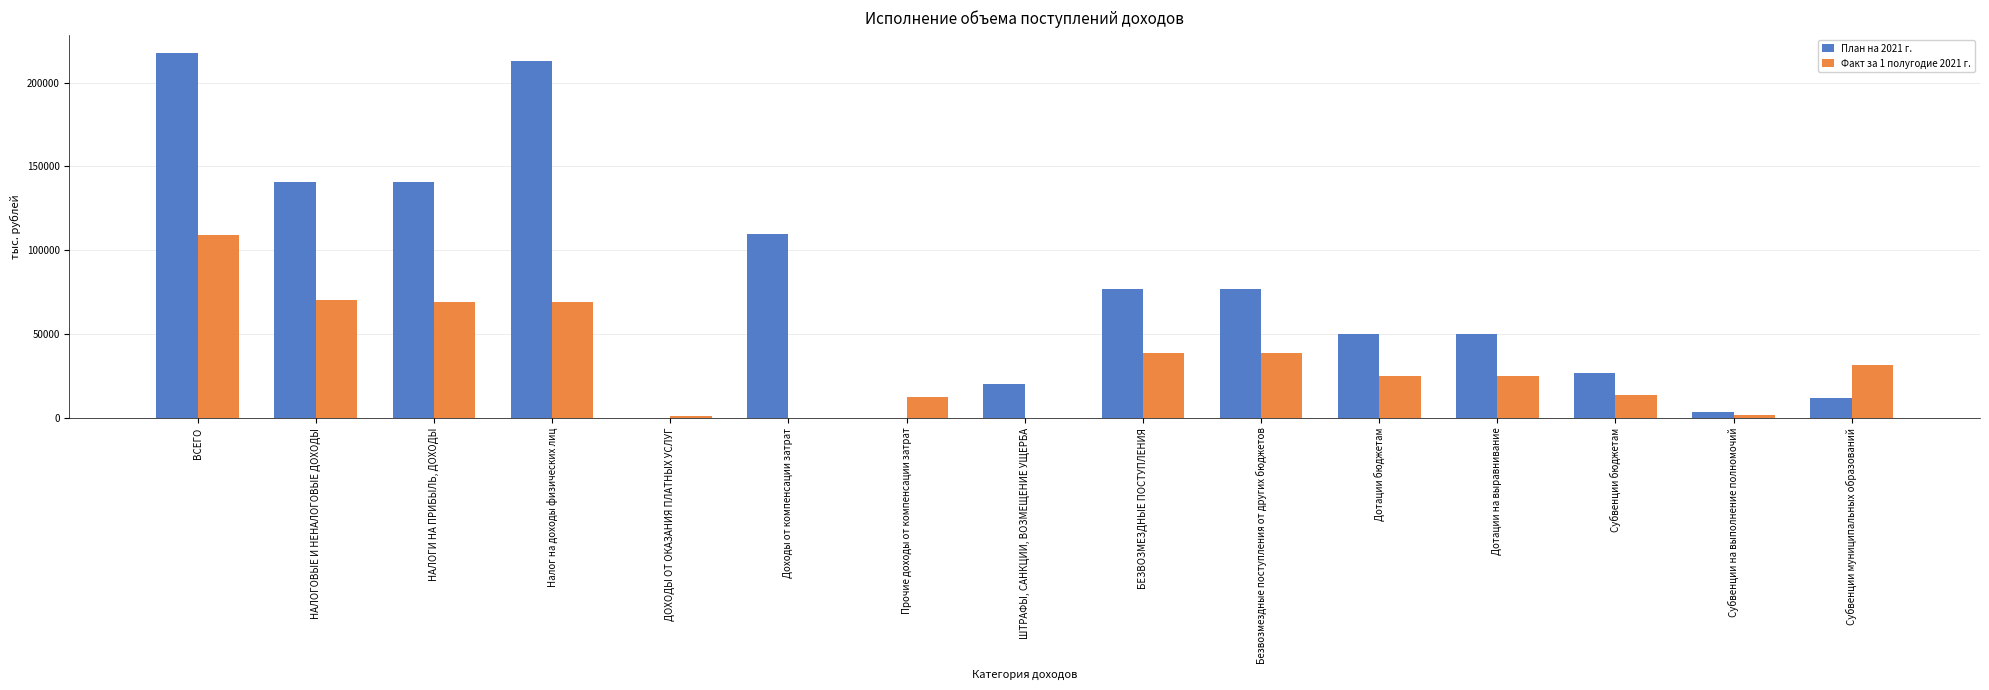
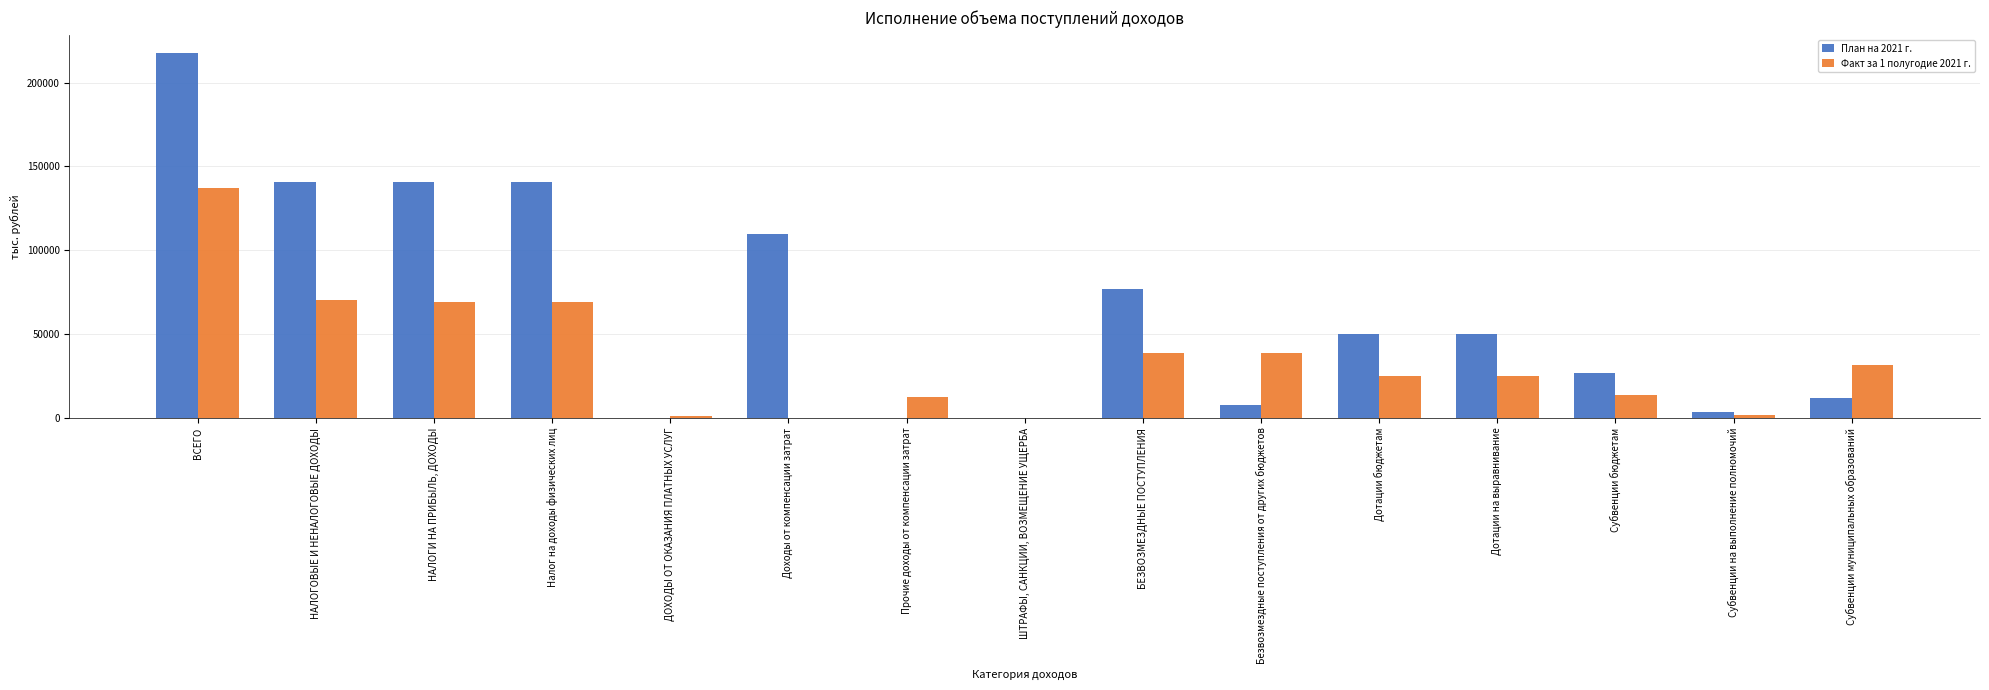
  {
    "План на 2021 г.": {
      "ВСЕГО": 218000,
      "НАЛОГОВЫЕ И НЕНАЛОГОВЫЕ ДОХОДЫ": 141000,
      "НАЛОГИ НА ПРИБЫЛЬ, ДОХОДЫ": 141000,
-     "Налог на доходы физических лиц": 213000,
+     "Налог на доходы физических лиц": 141000,
      "ДОХОДЫ ОТ ОКАЗАНИЯ ПЛАТНЫХ УСЛУГ": 0,
      "Доходы от компенсации затрат": 110000,
      "Прочие доходы от компенсации затрат": 0,
-     "ШТРАФЫ, САНКЦИИ, ВОЗМЕЩЕНИЕ УЩЕРБА": 20000,
+     "ШТРАФЫ, САНКЦИИ, ВОЗМЕЩЕНИЕ УЩЕРБА": 0,
      "БЕЗВОЗМЕЗДНЫЕ ПОСТУПЛЕНИЯ": 77000,
-     "Безвозмездные поступления от других бюджетов": 77000,
+     "Безвозмездные поступления от других бюджетов": 8000,
      "Дотации бюджетам": 50000,
      "Дотации на выравнивание": 50000,
      "Субвенции бюджетам": 27000,
      "Субвенции на выполнение полномочий": 4000,
      "Субвенции муниципальных образований": 12000
    },
    "Факт за 1 полугодие 2021 г.": {
-     "ВСЕГО": 109000,
+     "ВСЕГО": 137000,
      "НАЛОГОВЫЕ И НЕНАЛОГОВЫЕ ДОХОДЫ": 70000,
      "НАЛОГИ НА ПРИБЫЛЬ, ДОХОДЫ": 69000,
      "Налог на доходы физических лиц": 69000,
      "Прочие доходы от компенсации затрат": 13000,
      "БЕЗВОЗМЕЗДНЫЕ ПОСТУПЛЕНИЯ": 39000,
      "Безвозмездные поступления от других бюджетов": 39000,
      "Дотации бюджетам": 25000,
      "Дотации на выравнивание": 25000,
      "Субвенции бюджетам": 14000,
      "Субвенции на выполнение полномочий": 2000,
      "Субвенции муниципальных образований": 32000
    }
  }
